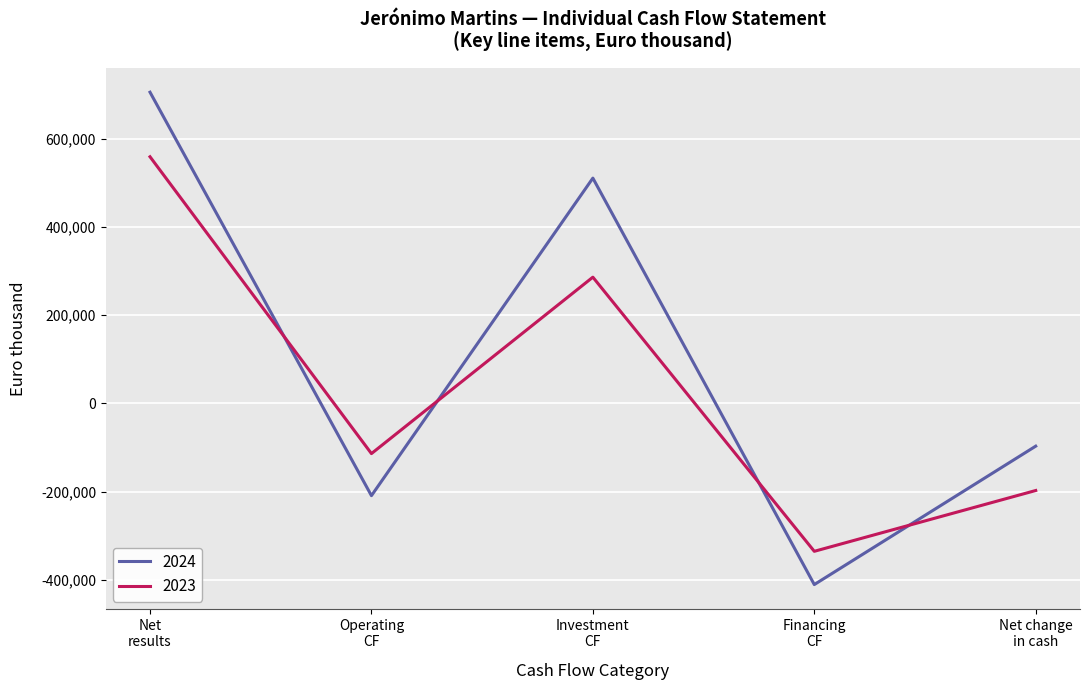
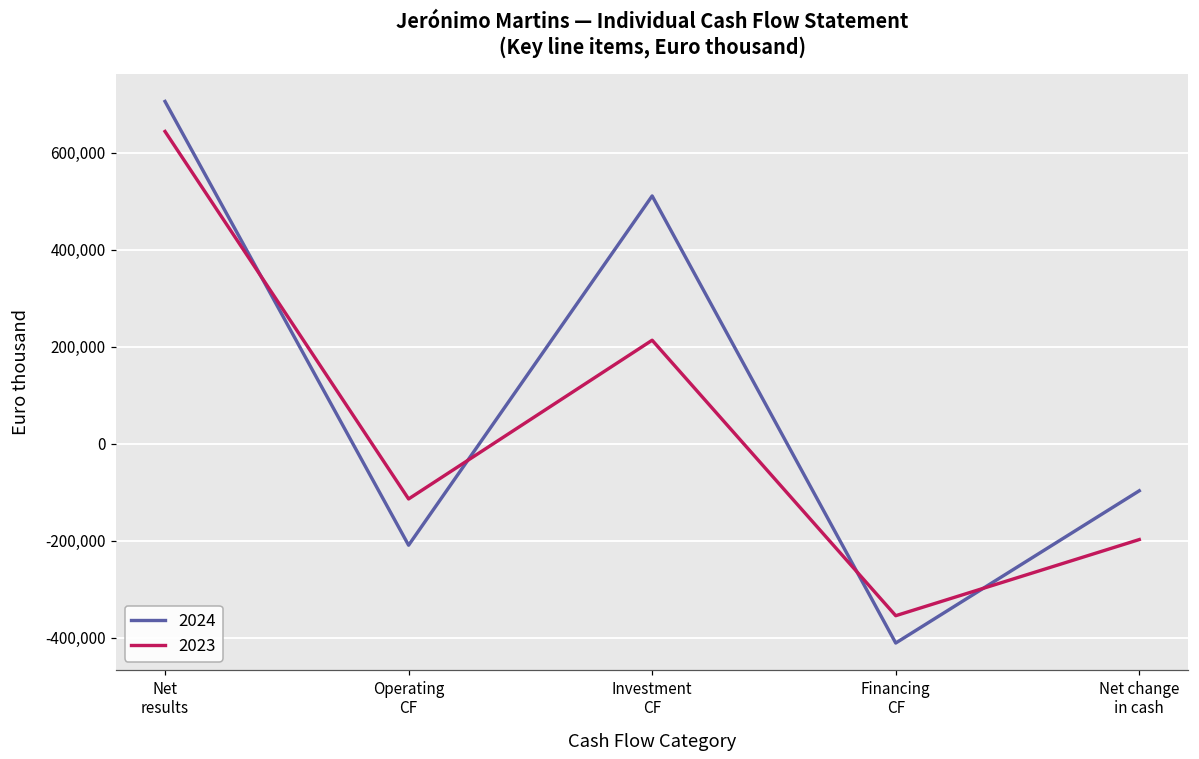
  {
    "2024": {
      "Net results": "710,000",
      "Operating CF": "-210,000",
      "Investment CF": "510,000",
      "Financing CF": "-410,000",
      "Net change in cash": "-100,000"
    },
    "2023": {
-     "Net results": "560,000",
+     "Net results": "640,000",
      "Operating CF": "-110,000",
-     "Investment CF": "290,000",
-     "Financing CF": "-340,000",
+     "Investment CF": "210,000",
+     "Financing CF": "-350,000",
      "Net change in cash": "-200,000"
    }
  }
